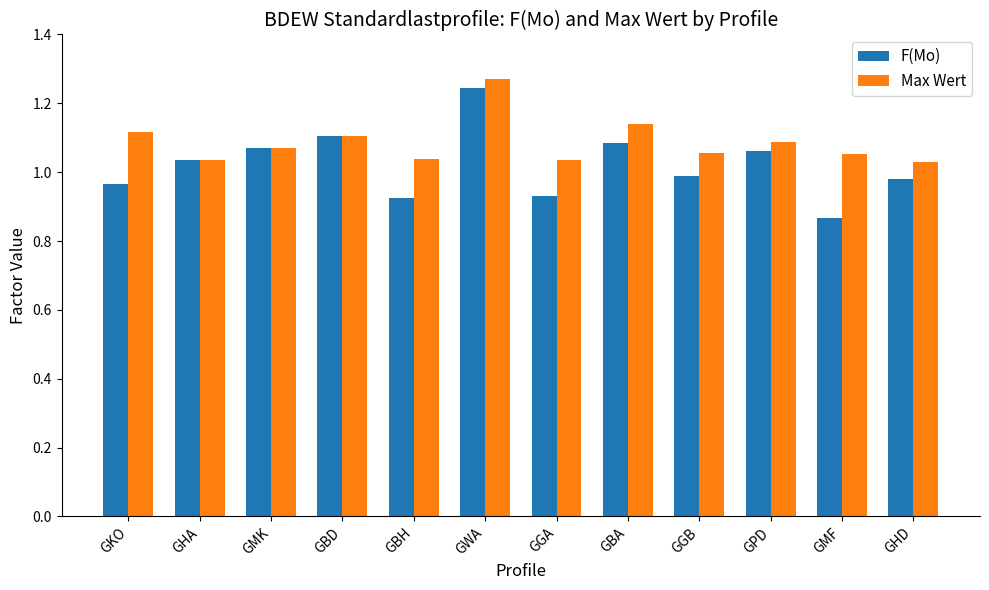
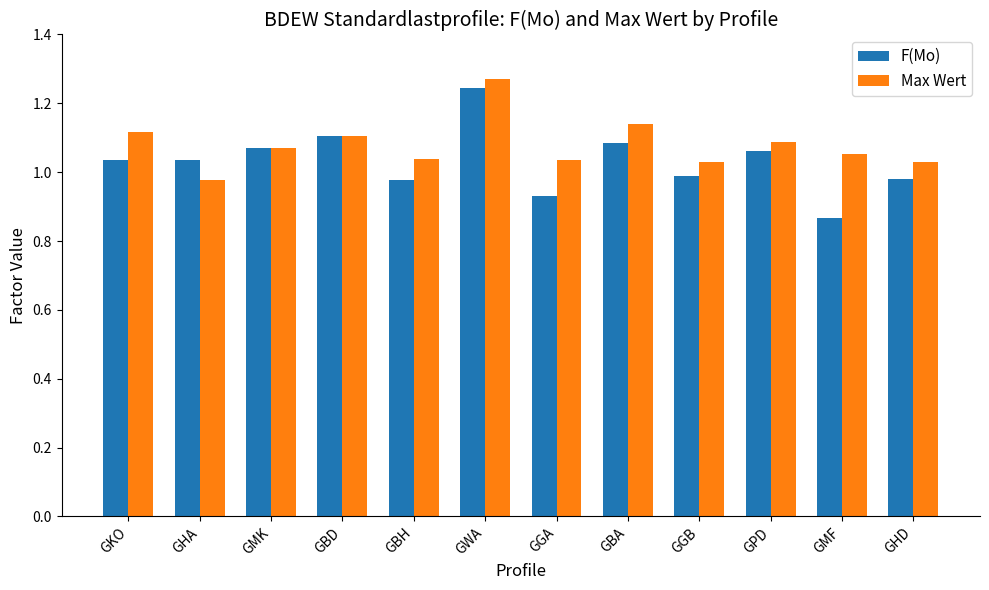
  {
    "F(Mo)": {
-     "GKO": 0.97,
+     "GKO": 1.04,
      "GHA": 1.04,
      "GMK": 1.07,
      "GBD": 1.11,
-     "GBH": 0.93,
+     "GBH": 0.98,
      "GWA": 1.25,
      "GGA": 0.93,
      "GBA": 1.08,
      "GGB": 0.99,
      "GPD": 1.06,
      "GMF": 0.87,
      "GHD": 0.98
    },
    "Max Wert": {
      "GKO": 1.12,
-     "GHA": 1.04,
+     "GHA": 0.98,
      "GMK": 1.07,
      "GBD": 1.11,
      "GBH": 1.04,
      "GWA": 1.27,
      "GGA": 1.04,
      "GBA": 1.14,
-     "GGB": 1.06,
+     "GGB": 1.03,
      "GPD": 1.09,
      "GMF": 1.05,
      "GHD": 1.03
    }
  }
